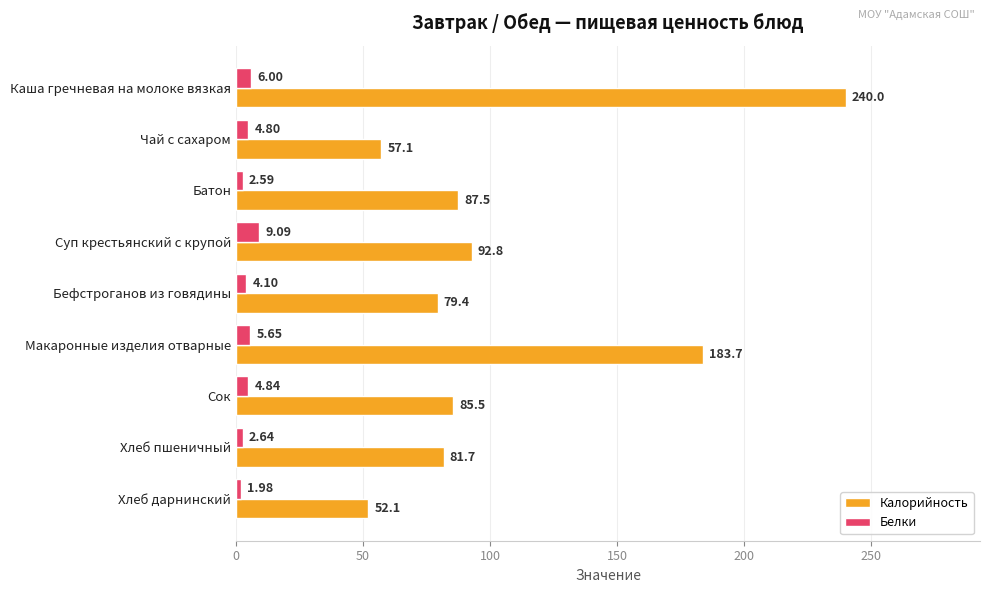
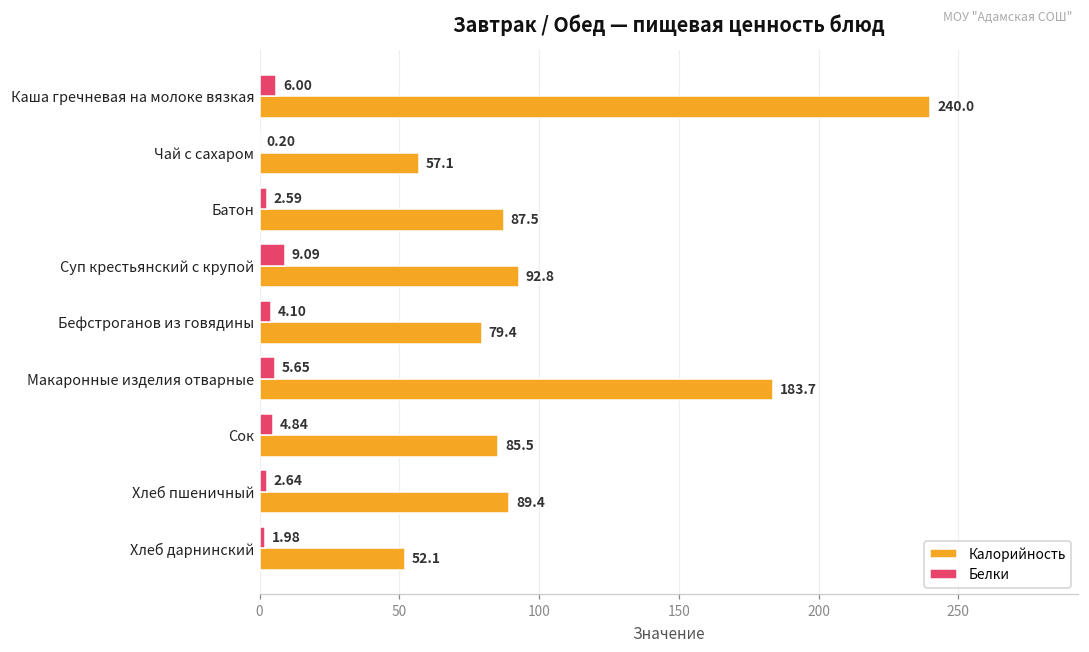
  {
    "Калорийность": {
      "Каша гречневая на молоке вязкая": 240.0,
      "Чай с сахаром": 57.1,
      "Батон": 87.5,
      "Суп крестьянский с крупой": 92.8,
      "Бефстроганов из говядины": 79.4,
      "Макаронные изделия отварные": 183.7,
      "Сок": 85.5,
-     "Хлеб пшеничный": 81.7,
+     "Хлеб пшеничный": 89.4,
      "Хлеб дарнинский": 52.1
    },
    "Белки": {
      "Каша гречневая на молоке вязкая": 6.00,
-     "Чай с сахаром": 4.80,
+     "Чай с сахаром": 0.20,
      "Батон": 2.59,
      "Суп крестьянский с крупой": 9.09,
      "Бефстроганов из говядины": 4.10,
      "Макаронные изделия отварные": 5.65,
      "Сок": 4.84,
      "Хлеб пшеничный": 2.64,
      "Хлеб дарнинский": 1.98
    }
  }
